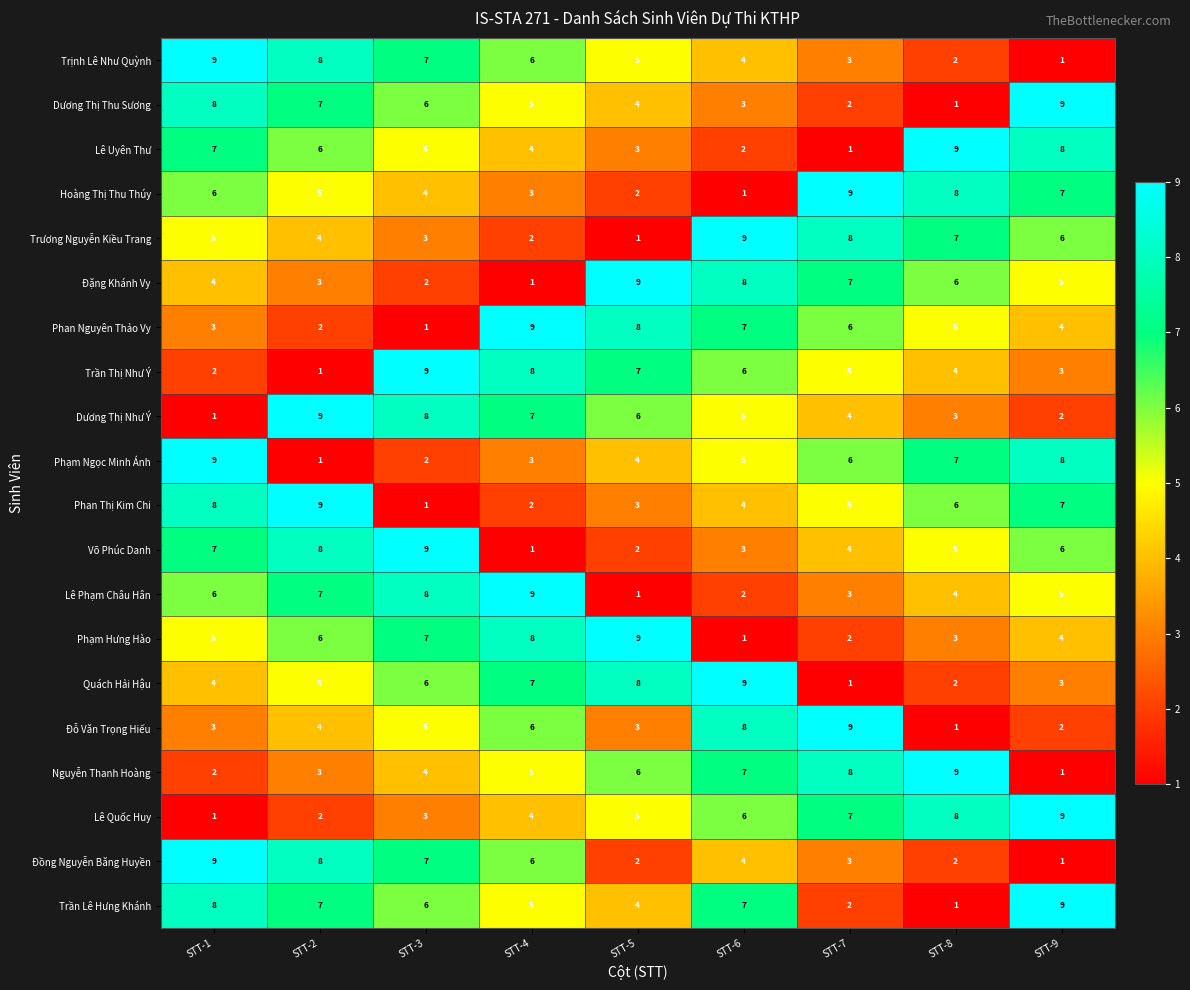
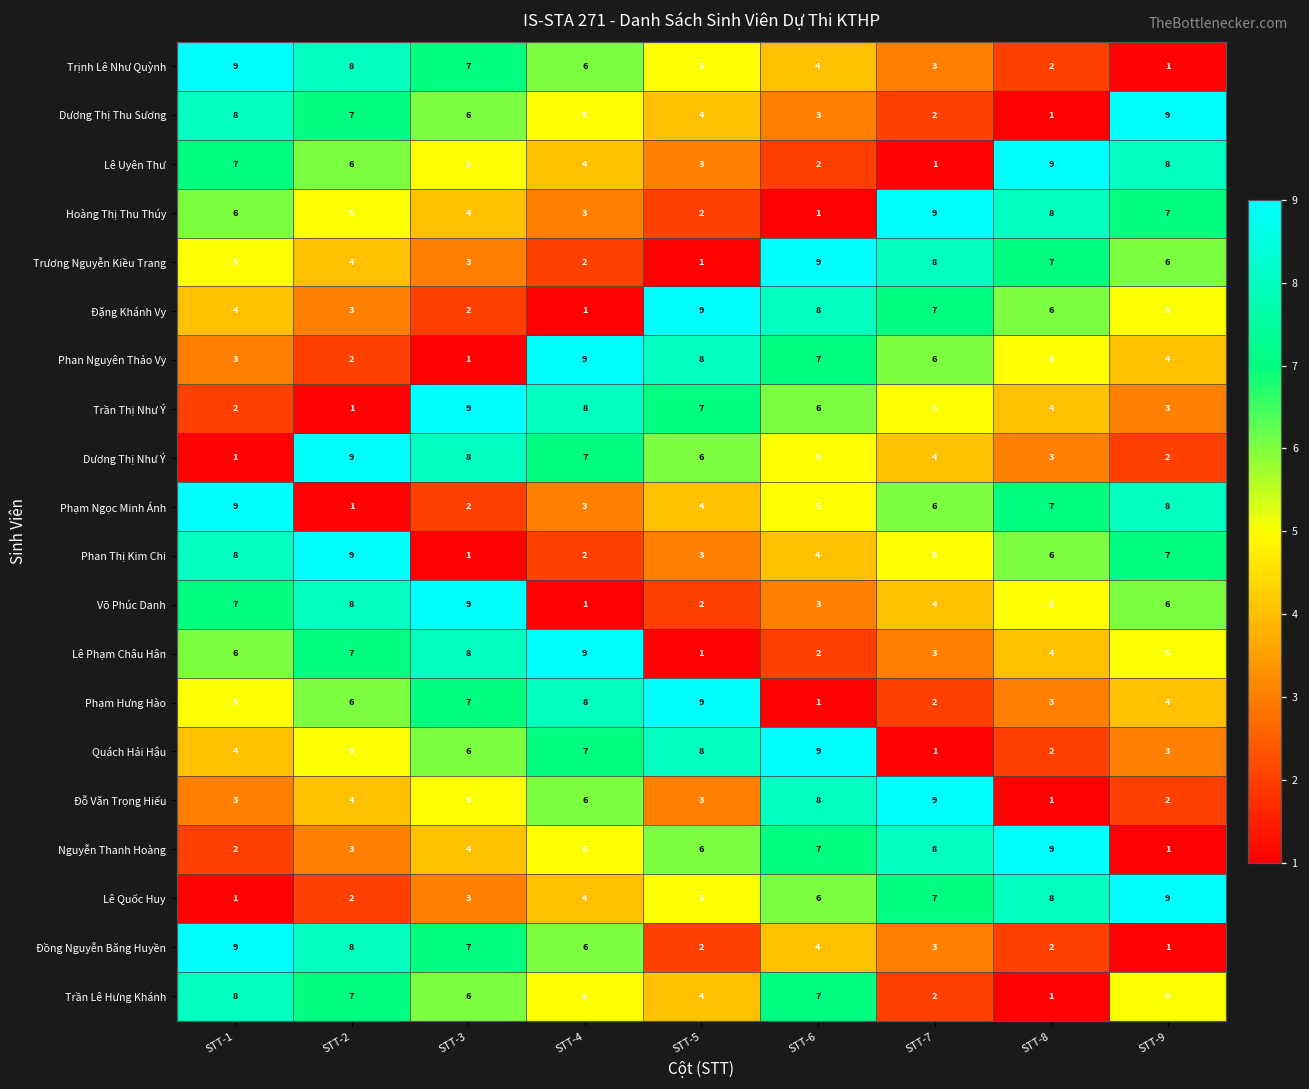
  {
    "Trịnh Lê Như Quỳnh": {
      "STT-1": 9,
      "STT-2": 8,
      "STT-3": 7,
      "STT-4": 6,
      "STT-5": 5,
      "STT-6": 4,
      "STT-7": 3,
      "STT-8": 2,
      "STT-9": 1
    },
    "Dương Thị Thu Sương": {
      "STT-1": 8,
      "STT-2": 7,
      "STT-3": 6,
      "STT-4": 5,
      "STT-5": 4,
      "STT-6": 3,
      "STT-7": 2,
      "STT-8": 1,
      "STT-9": 9
    },
    "Lê Uyên Thư": {
      "STT-1": 7,
      "STT-2": 6,
      "STT-3": 5,
      "STT-4": 4,
      "STT-5": 3,
      "STT-6": 2,
      "STT-7": 1,
      "STT-8": 9,
      "STT-9": 8
    },
    "Hoàng Thị Thu Thúy": {
      "STT-1": 6,
      "STT-2": 5,
      "STT-3": 4,
      "STT-4": 3,
      "STT-5": 2,
      "STT-6": 1,
      "STT-7": 9,
      "STT-8": 8,
      "STT-9": 7
    },
    "Trương Nguyễn Kiều Trang": {
      "STT-1": 5,
      "STT-2": 4,
      "STT-3": 3,
      "STT-4": 2,
      "STT-5": 1,
      "STT-6": 9,
      "STT-7": 8,
      "STT-8": 7,
      "STT-9": 6
    },
    "Đặng Khánh Vy": {
      "STT-1": 4,
      "STT-2": 3,
      "STT-3": 2,
      "STT-4": 1,
      "STT-5": 9,
      "STT-6": 8,
      "STT-7": 7,
      "STT-8": 6,
      "STT-9": 5
    },
    "Phan Nguyên Thảo Vy": {
      "STT-1": 3,
      "STT-2": 2,
      "STT-3": 1,
      "STT-4": 9,
      "STT-5": 8,
      "STT-6": 7,
      "STT-7": 6,
      "STT-8": 5,
      "STT-9": 4
    },
    "Trần Thị Như Ý": {
      "STT-1": 2,
      "STT-2": 1,
      "STT-3": 9,
      "STT-4": 8,
      "STT-5": 7,
      "STT-6": 6,
      "STT-7": 5,
      "STT-8": 4,
      "STT-9": 3
    },
    "Dương Thị Như Ý": {
      "STT-1": 1,
      "STT-2": 9,
      "STT-3": 8,
      "STT-4": 7,
      "STT-5": 6,
      "STT-6": 5,
      "STT-7": 4,
      "STT-8": 3,
      "STT-9": 2
    },
    "Phạm Ngọc Minh Ánh": {
      "STT-1": 9,
      "STT-2": 1,
      "STT-3": 2,
      "STT-4": 3,
      "STT-5": 4,
      "STT-6": 5,
      "STT-7": 6,
      "STT-8": 7,
      "STT-9": 8
    },
    "Phan Thị Kim Chi": {
      "STT-1": 8,
      "STT-2": 9,
      "STT-3": 1,
      "STT-4": 2,
      "STT-5": 3,
      "STT-6": 4,
      "STT-7": 5,
      "STT-8": 6,
      "STT-9": 7
    },
    "Võ Phúc Danh": {
      "STT-1": 7,
      "STT-2": 8,
      "STT-3": 9,
      "STT-4": 1,
      "STT-5": 2,
      "STT-6": 3,
      "STT-7": 4,
      "STT-8": 5,
      "STT-9": 6
    },
    "Lê Phạm Châu Hân": {
      "STT-1": 6,
      "STT-2": 7,
      "STT-3": 8,
      "STT-4": 9,
      "STT-5": 1,
      "STT-6": 2,
      "STT-7": 3,
      "STT-8": 4,
      "STT-9": 5
    },
    "Phạm Hưng Hào": {
      "STT-1": 5,
      "STT-2": 6,
      "STT-3": 7,
      "STT-4": 8,
      "STT-5": 9,
      "STT-6": 1,
      "STT-7": 2,
      "STT-8": 3,
      "STT-9": 4
    },
    "Quách Hải Hậu": {
      "STT-1": 4,
      "STT-2": 5,
      "STT-3": 6,
      "STT-4": 7,
      "STT-5": 8,
      "STT-6": 9,
      "STT-7": 1,
      "STT-8": 2,
      "STT-9": 3
    },
    "Đỗ Văn Trọng Hiếu": {
      "STT-1": 3,
      "STT-2": 4,
      "STT-3": 5,
      "STT-4": 6,
      "STT-5": 3,
      "STT-6": 8,
      "STT-7": 9,
      "STT-8": 1,
      "STT-9": 2
    },
    "Nguyễn Thanh Hoàng": {
      "STT-1": 2,
      "STT-2": 3,
      "STT-3": 4,
      "STT-4": 5,
      "STT-5": 6,
      "STT-6": 7,
      "STT-7": 8,
      "STT-8": 9,
      "STT-9": 1
    },
    "Lê Quốc Huy": {
      "STT-1": 1,
      "STT-2": 2,
      "STT-3": 3,
      "STT-4": 4,
      "STT-5": 5,
      "STT-6": 6,
      "STT-7": 7,
      "STT-8": 8,
      "STT-9": 9
    },
    "Đồng Nguyễn Băng Huyền": {
      "STT-1": 9,
      "STT-2": 8,
      "STT-3": 7,
      "STT-4": 6,
      "STT-5": 2,
      "STT-6": 4,
      "STT-7": 3,
      "STT-8": 2,
      "STT-9": 1
    },
    "Trần Lê Hưng Khánh": {
      "STT-1": 8,
      "STT-2": 7,
      "STT-3": 6,
      "STT-4": 5,
      "STT-5": 4,
      "STT-6": 7,
      "STT-7": 2,
      "STT-8": 1,
-     "STT-9": 9
+     "STT-9": 5
    }
  }
